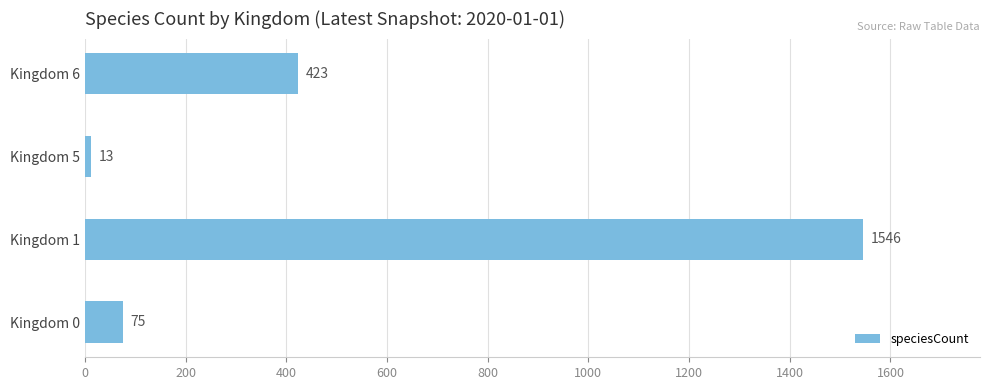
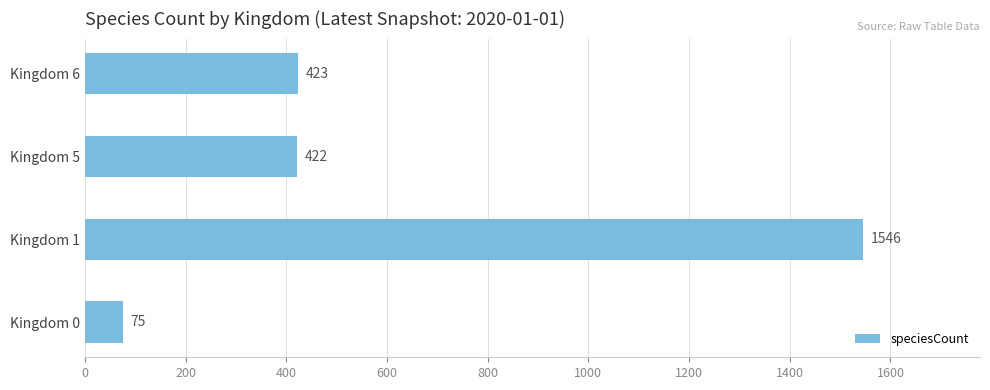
  {
    "Kingdom 6": 423,
-   "Kingdom 5": 13,
+   "Kingdom 5": 422,
    "Kingdom 1": 1546,
    "Kingdom 0": 75
  }
